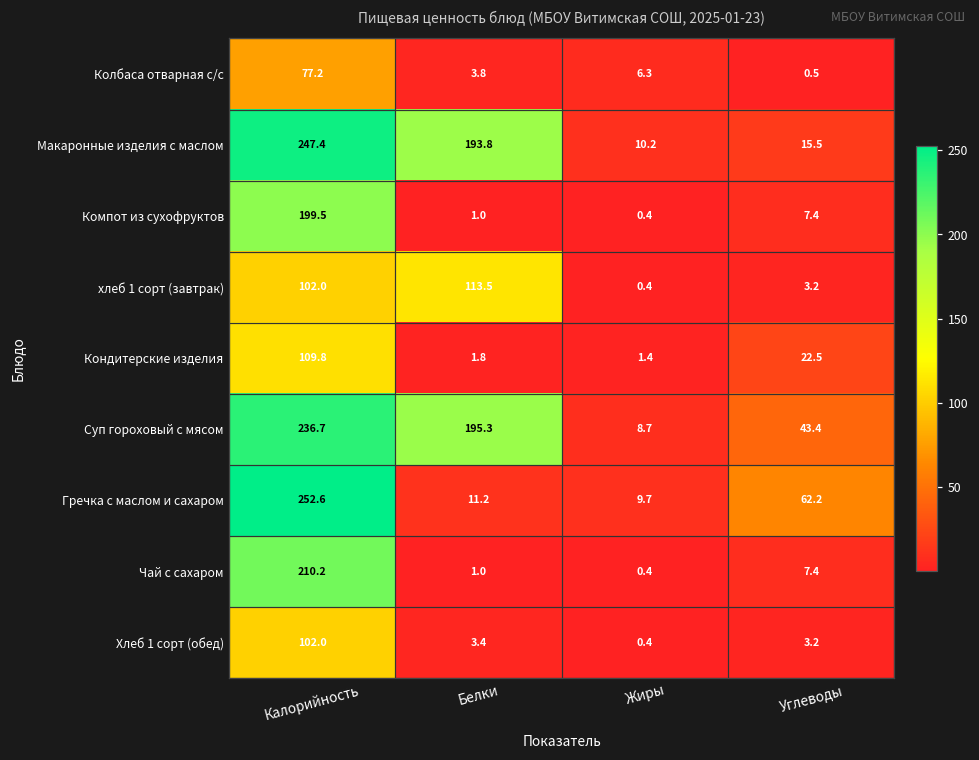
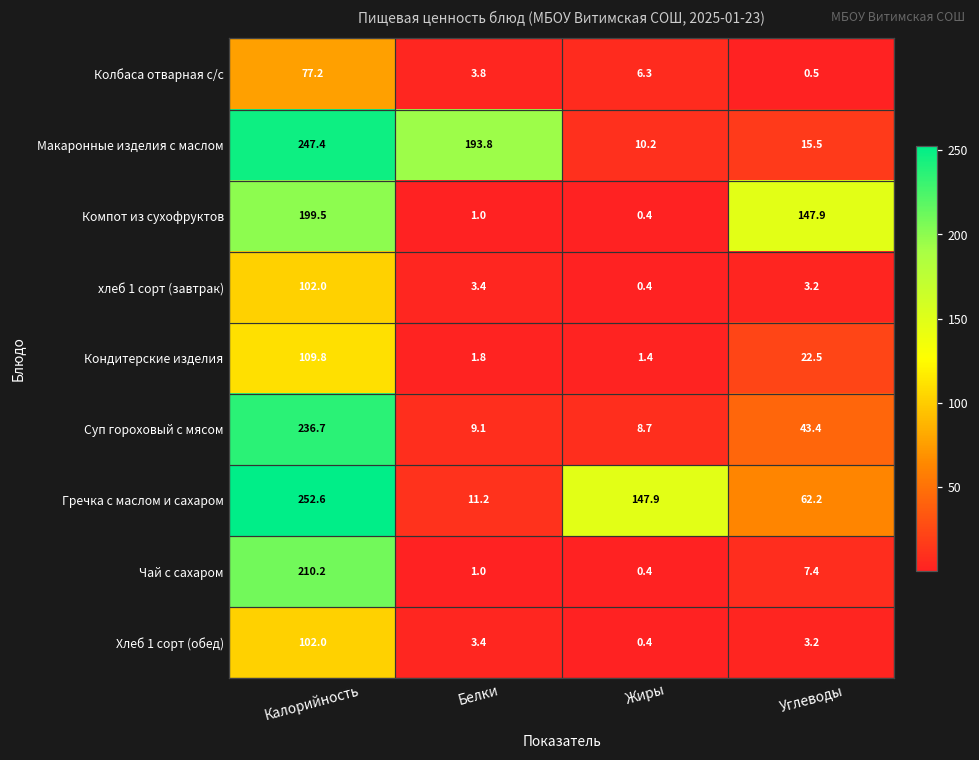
  {
    "Колбаса отварная с/с": {
      "Калорийность": 77.2,
      "Белки": 3.8,
      "Жиры": 6.3,
      "Углеводы": 0.5
    },
    "Макаронные изделия с маслом": {
      "Калорийность": 247.4,
      "Белки": 193.8,
      "Жиры": 10.2,
      "Углеводы": 15.5
    },
    "Компот из сухофруктов": {
      "Калорийность": 199.5,
      "Белки": 1.0,
      "Жиры": 0.4,
-     "Углеводы": 7.4
+     "Углеводы": 147.9
    },
    "хлеб 1 сорт (завтрак)": {
      "Калорийность": 102.0,
-     "Белки": 113.5,
+     "Белки": 3.4,
      "Жиры": 0.4,
      "Углеводы": 3.2
    },
    "Кондитерские изделия": {
      "Калорийность": 109.8,
      "Белки": 1.8,
      "Жиры": 1.4,
      "Углеводы": 22.5
    },
    "Суп гороховый с мясом": {
      "Калорийность": 236.7,
-     "Белки": 195.3,
+     "Белки": 9.1,
      "Жиры": 8.7,
      "Углеводы": 43.4
    },
    "Гречка с маслом и сахаром": {
      "Калорийность": 252.6,
      "Белки": 11.2,
-     "Жиры": 9.7,
+     "Жиры": 147.9,
      "Углеводы": 62.2
    },
    "Чай с сахаром": {
      "Калорийность": 210.2,
      "Белки": 1.0,
      "Жиры": 0.4,
      "Углеводы": 7.4
    },
    "Хлеб 1 сорт (обед)": {
      "Калорийность": 102.0,
      "Белки": 3.4,
      "Жиры": 0.4,
      "Углеводы": 3.2
    }
  }
